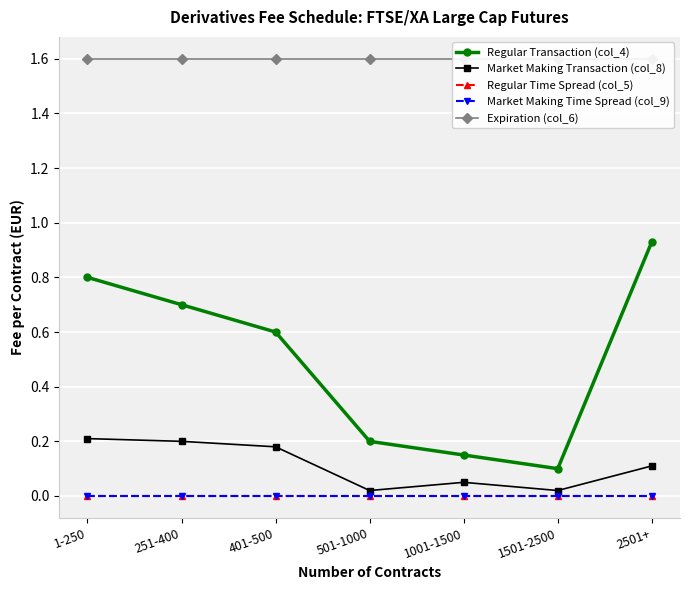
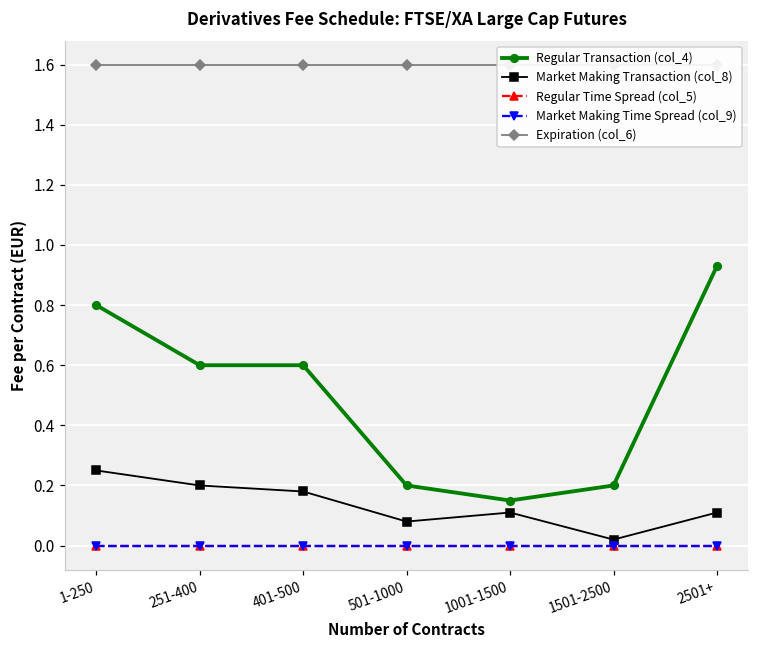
  {
    "Regular Transaction (col_4)": {
      "1-250": 0.8,
-     "251-400": 0.7,
+     "251-400": 0.6,
      "401-500": 0.6,
      "501-1000": 0.2,
      "1001-1500": 0.15,
-     "1501-2500": 0.1,
+     "1501-2500": 0.2,
      "2501+": 0.93
    },
    "Market Making Transaction (col_8)": {
-     "1-250": 0.21,
+     "1-250": 0.25,
      "251-400": 0.20,
      "401-500": 0.18,
-     "501-1000": 0.02,
-     "1001-1500": 0.05,
+     "501-1000": 0.08,
+     "1001-1500": 0.11,
      "1501-2500": 0.02,
      "2501+": 0.11
    },
    "Market Making Time Spread (col_9)": {
      "1-250": 0.00,
      "251-400": 0.00,
      "401-500": 0.00,
      "501-1000": 0.00,
      "1001-1500": 0.00,
      "1501-2500": 0.00,
      "2501+": 0.00
    },
    "Expiration (col_6)": {
      "1-250": 1.60,
      "251-400": 1.60,
      "401-500": 1.60,
      "501-1000": 1.60
    }
  }
